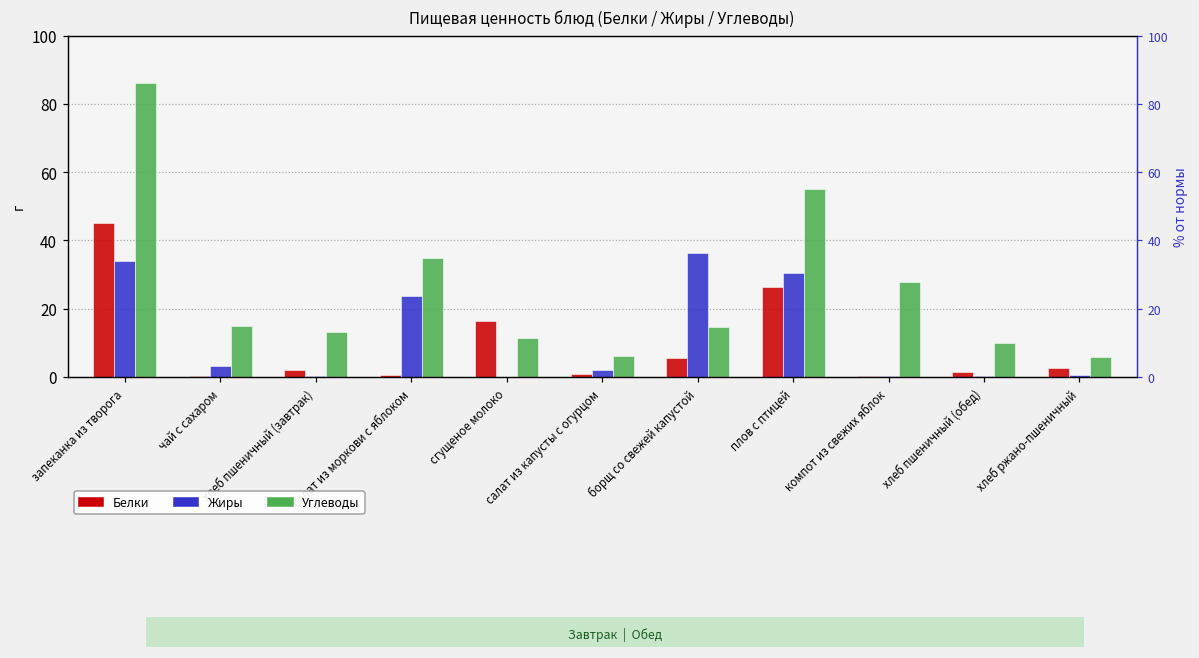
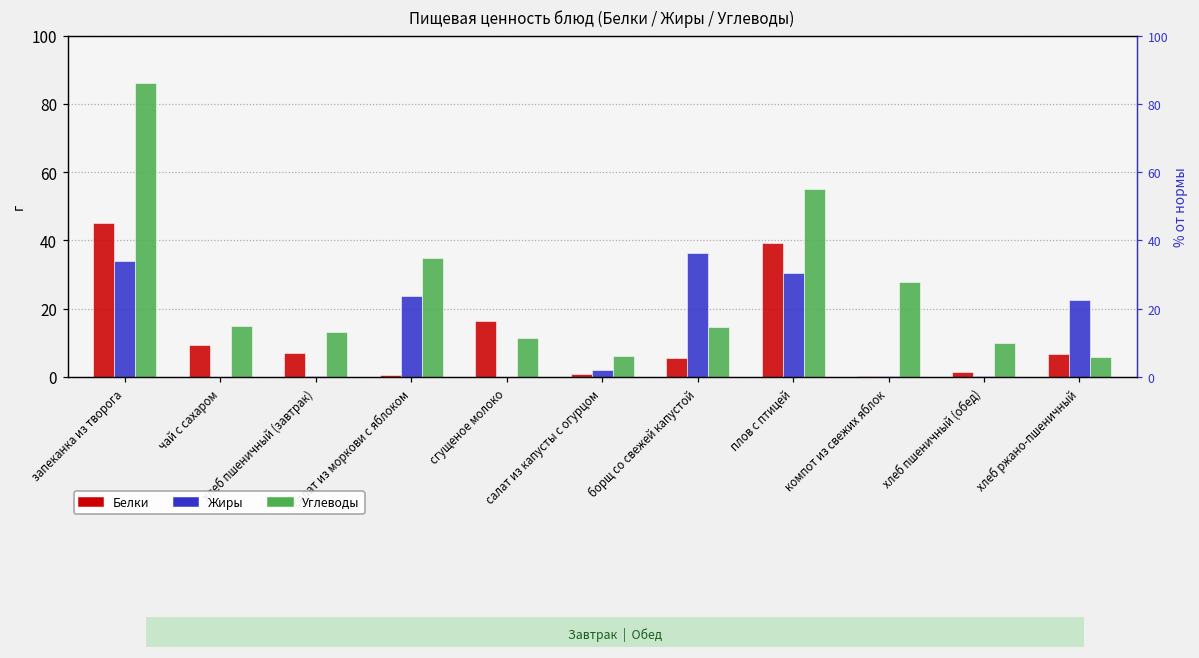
  {
    "Белки": {
      "запеканка из творога": 45,
-     "чай с сахаром": 0,
-     "хлеб пшеничный (завтрак)": 2,
+     "чай с сахаром": 9,
+     "хлеб пшеничный (завтрак)": 7,
      "сгущеное молоко": 17,
      "салат из капусты с огурцом": 1,
      "борщ со свежей капустой": 6,
-     "плов с птицей": 26,
+     "плов с птицей": 39,
      "хлеб пшеничный (обед)": 2,
-     "хлеб ржано-пшеничный": 3
+     "хлеб ржано-пшеничный": 7
    },
    "Жиры": {
      "запеканка из творога": 34,
-     "чай с сахаром": 3,
+     "чай с сахаром": 0,
      "салат из моркови с яблоком": 24,
      "сгущеное молоко": 0,
      "салат из капусты с огурцом": 2,
      "борщ со свежей капустой": 36,
      "плов с птицей": 30,
-     "хлеб ржано-пшеничный": 0
+     "хлеб ржано-пшеничный": 22
    },
    "Углеводы": {
      "запеканка из творога": 86,
      "чай с сахаром": 15,
      "хлеб пшеничный (завтрак)": 13,
      "салат из моркови с яблоком": 35,
      "сгущеное молоко": 11,
      "салат из капусты с огурцом": 6,
      "борщ со свежей капустой": 15,
      "плов с птицей": 55,
      "компот из свежих яблок": 28,
      "хлеб пшеничный (обед)": 10,
      "хлеб ржано-пшеничный": 6
    }
  }
